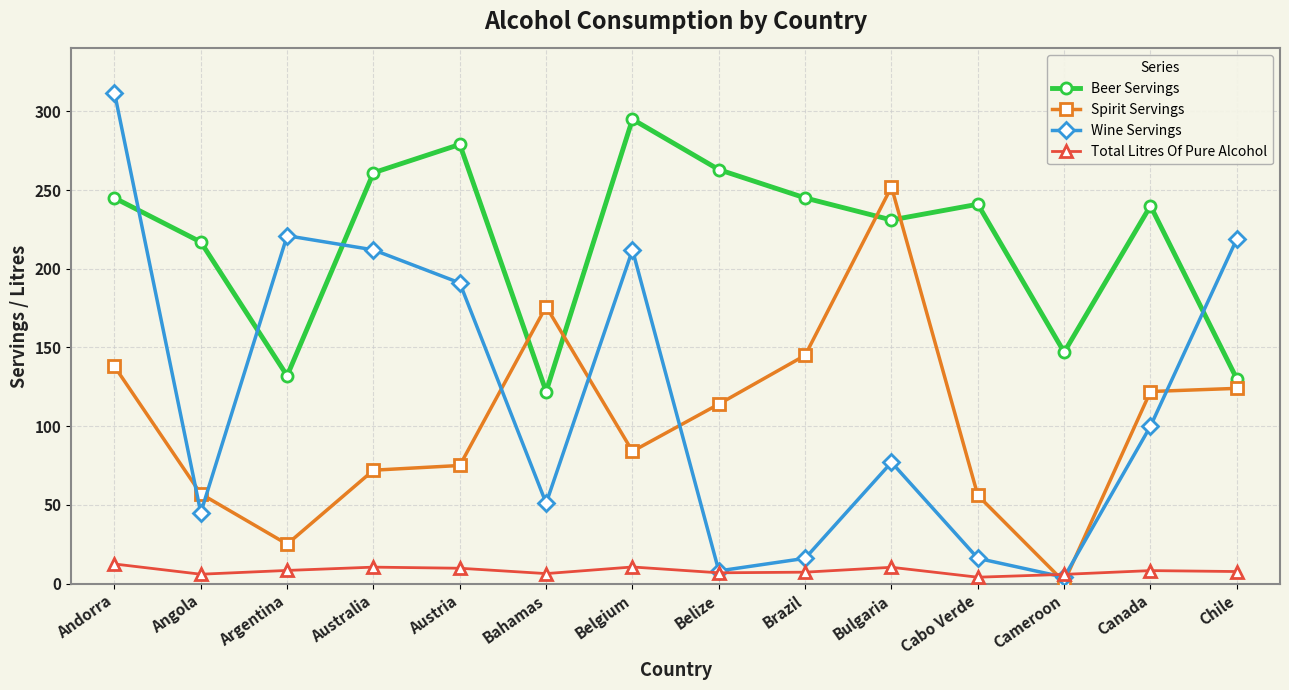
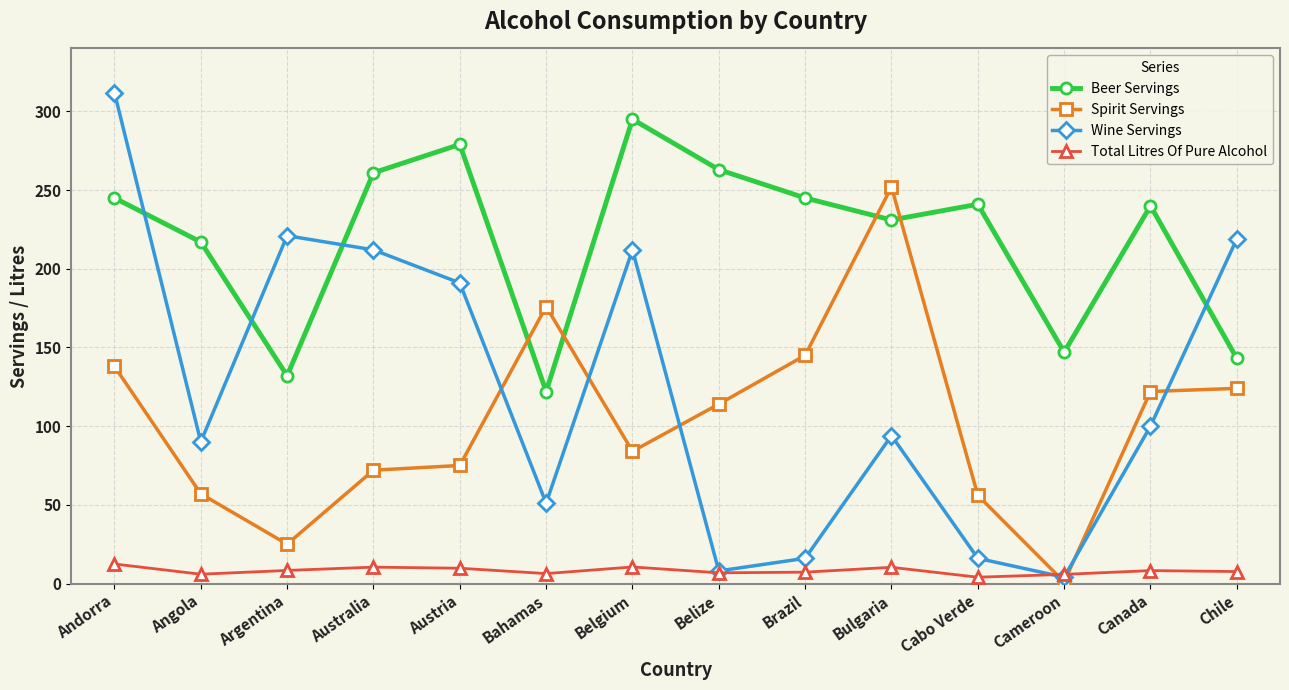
  {
    "Beer Servings": {
      "Andorra": 245,
      "Angola": 217,
      "Argentina": 132,
      "Australia": 261,
      "Austria": 279,
      "Bahamas": 122,
      "Belgium": 295,
      "Belize": 263,
      "Brazil": 245,
      "Bulgaria": 231,
      "Cabo Verde": 241,
      "Cameroon": 147,
      "Canada": 240,
-     "Chile": 130
+     "Chile": 143
    },
    "Wine Servings": {
      "Andorra": 312,
-     "Angola": 45,
+     "Angola": 90,
      "Argentina": 221,
      "Australia": 212,
      "Austria": 191,
      "Bahamas": 51,
      "Belgium": 212,
      "Brazil": 16,
-     "Bulgaria": 77,
+     "Bulgaria": 94,
      "Cabo Verde": 16,
      "Cameroon": 4,
      "Canada": 100,
      "Chile": 219
    }
  }
